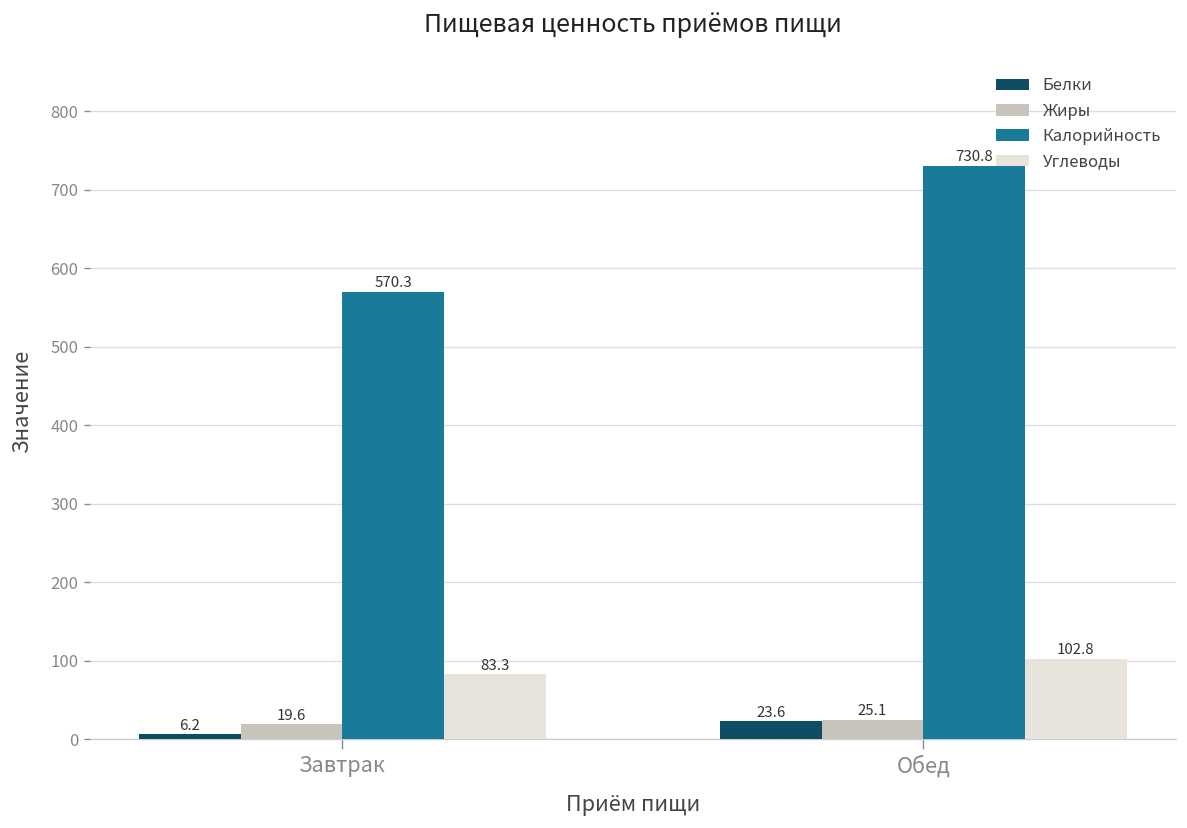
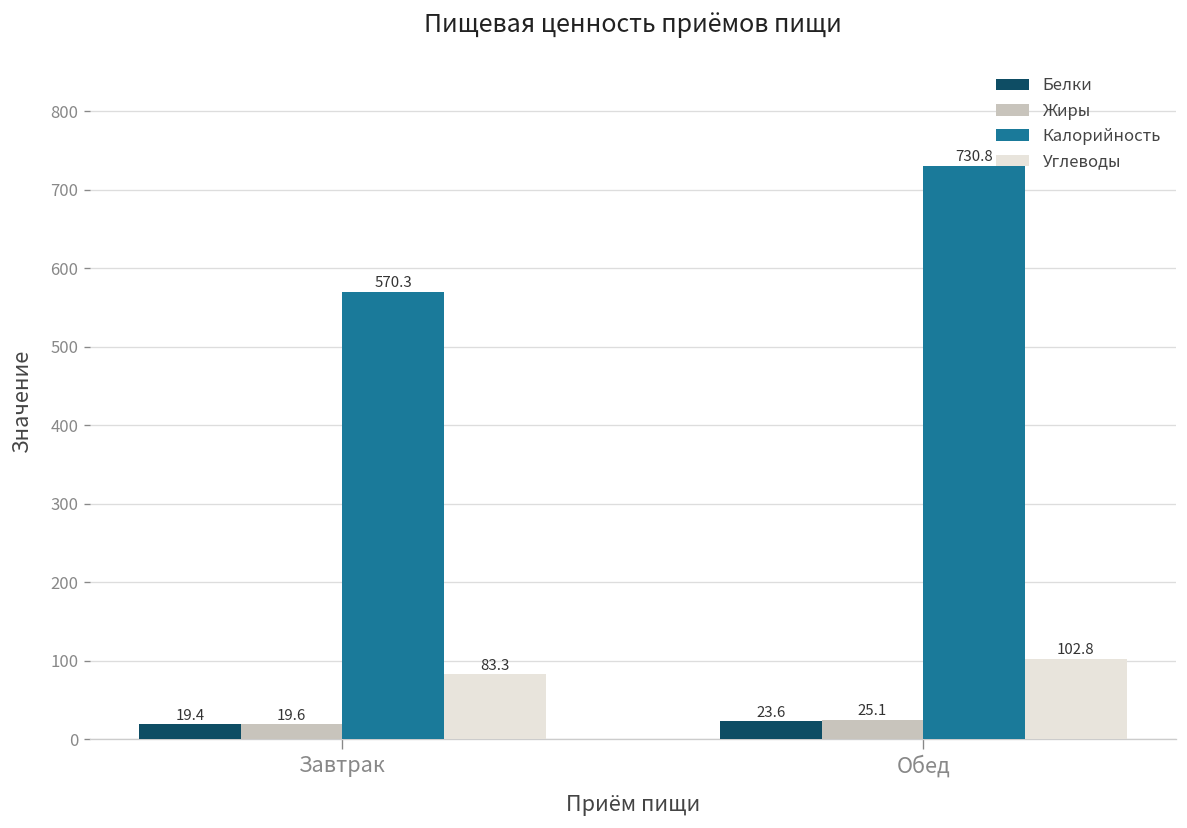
  {
    "Белки": {
-     "Завтрак": 6.2,
+     "Завтрак": 19.4,
      "Обед": 23.6
    },
    "Калорийность": {
      "Завтрак": 570.3,
      "Обед": 730.8
    }
  }
